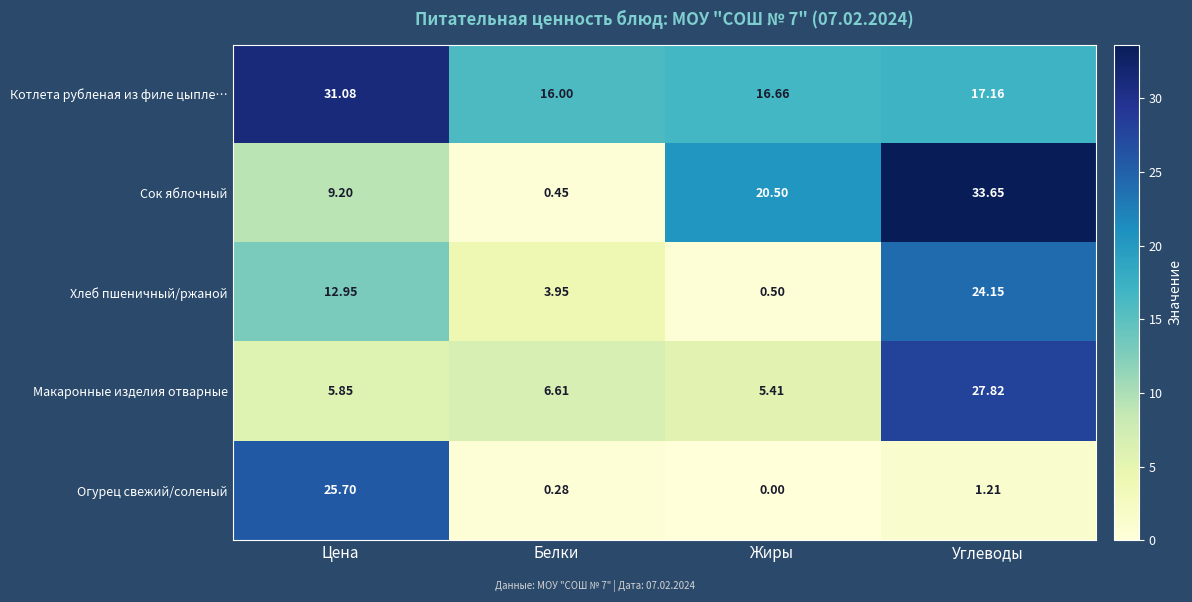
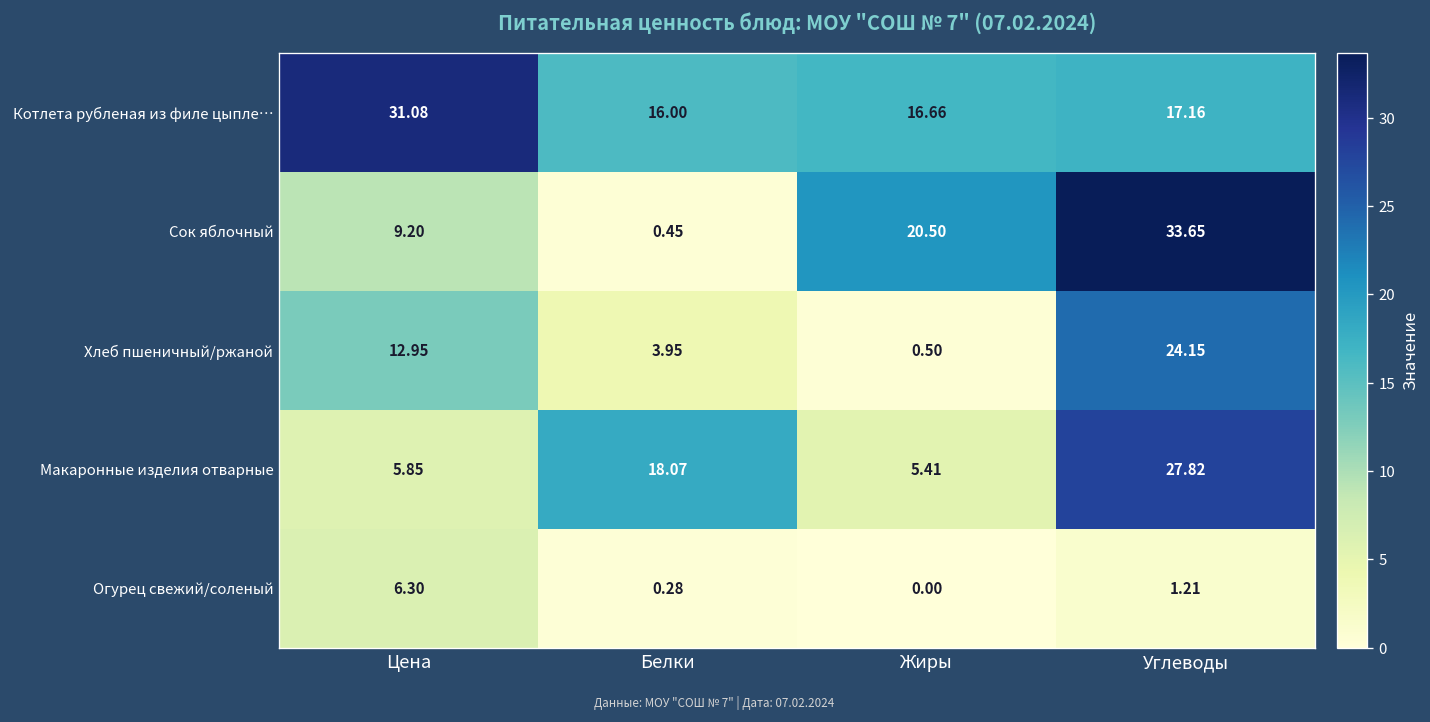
  {
    "Котлета рубленая из филе цыпле…": {
      "Цена": 31.08,
      "Белки": 16.00,
      "Жиры": 16.66,
      "Углеводы": 17.16
    },
    "Сок яблочный": {
      "Цена": 9.20,
      "Белки": 0.45,
      "Жиры": 20.50,
      "Углеводы": 33.65
    },
    "Хлеб пшеничный/ржаной": {
      "Цена": 12.95,
      "Белки": 3.95,
      "Жиры": 0.50,
      "Углеводы": 24.15
    },
    "Макаронные изделия отварные": {
      "Цена": 5.85,
-     "Белки": 6.61,
+     "Белки": 18.07,
      "Жиры": 5.41,
      "Углеводы": 27.82
    },
    "Огурец свежий/соленый": {
-     "Цена": 25.70,
+     "Цена": 6.30,
      "Белки": 0.28,
      "Жиры": 0.00,
      "Углеводы": 1.21
    }
  }
